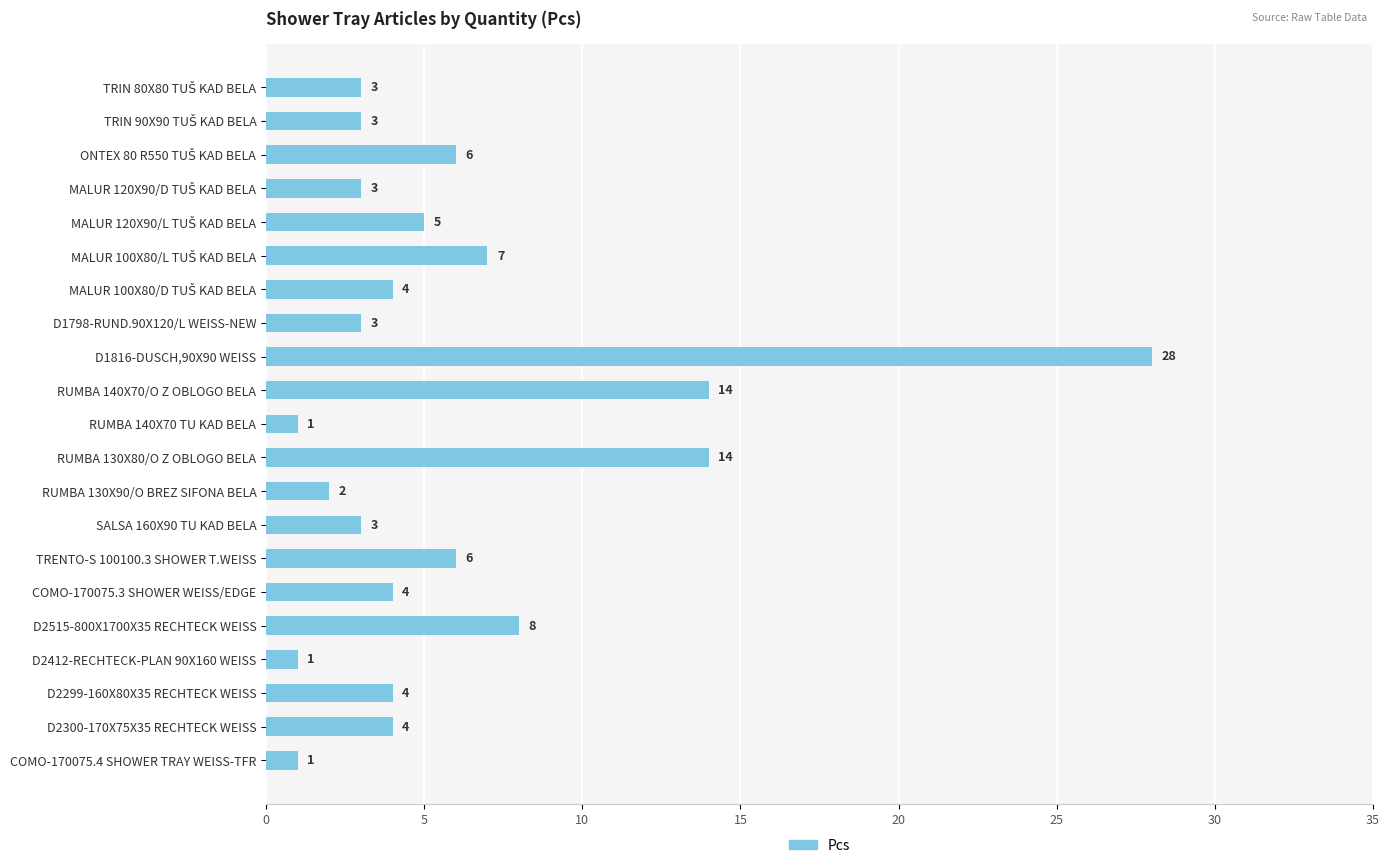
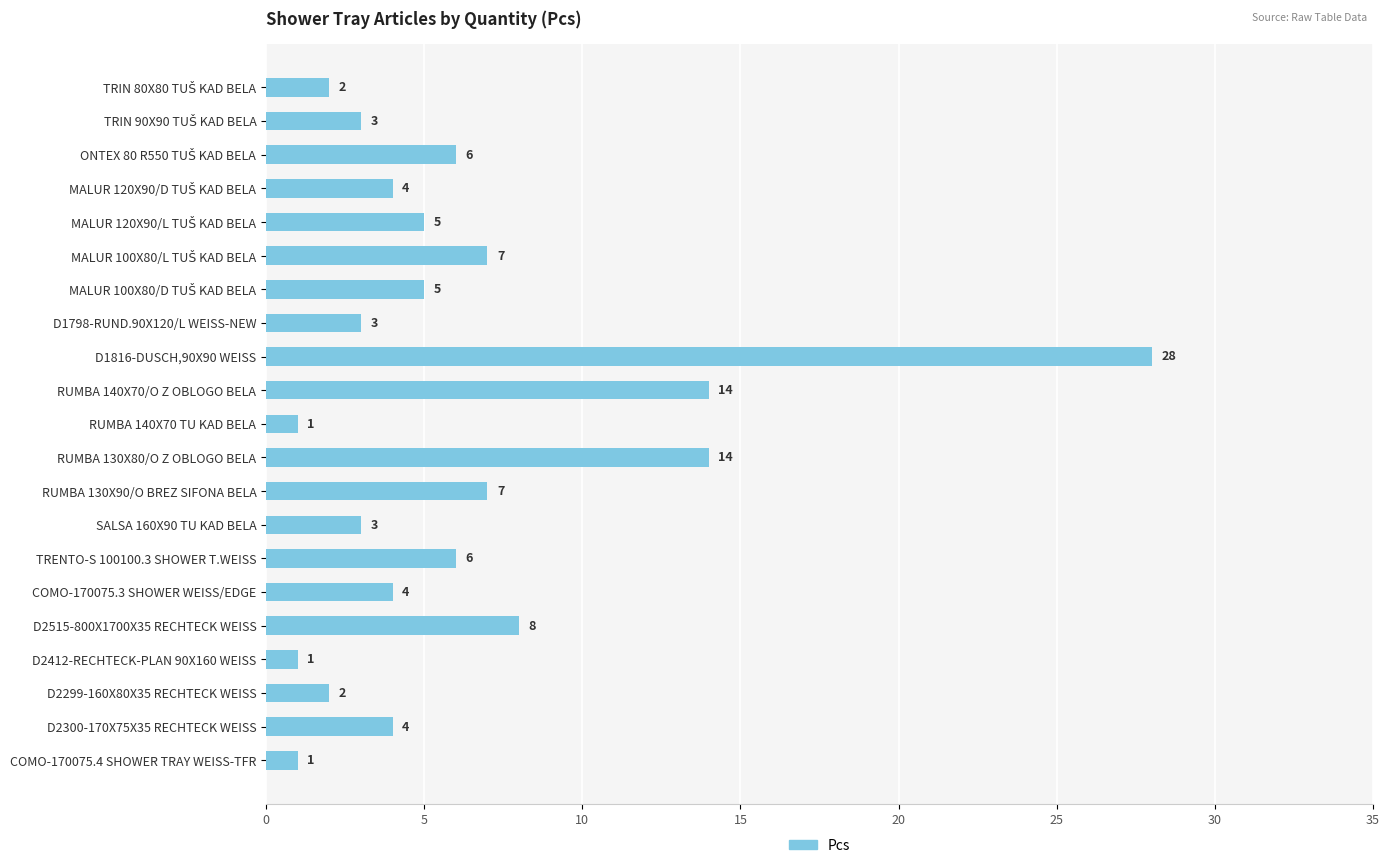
  {
-   "TRIN 80X80 TUŠ KAD BELA": 3,
+   "TRIN 80X80 TUŠ KAD BELA": 2,
    "TRIN 90X90 TUŠ KAD BELA": 3,
    "ONTEX 80 R550 TUŠ KAD BELA": 6,
-   "MALUR 120X90/D TUŠ KAD BELA": 3,
+   "MALUR 120X90/D TUŠ KAD BELA": 4,
    "MALUR 120X90/L TUŠ KAD BELA": 5,
    "MALUR 100X80/L TUŠ KAD BELA": 7,
-   "MALUR 100X80/D TUŠ KAD BELA": 4,
+   "MALUR 100X80/D TUŠ KAD BELA": 5,
    "D1798-RUND.90X120/L WEISS-NEW": 3,
    "D1816-DUSCH,90X90 WEISS": 28,
    "RUMBA 140X70/O Z OBLOGO BELA": 14,
    "RUMBA 140X70 TU KAD BELA": 1,
    "RUMBA 130X80/O Z OBLOGO BELA": 14,
-   "RUMBA 130X90/O BREZ SIFONA BELA": 2,
+   "RUMBA 130X90/O BREZ SIFONA BELA": 7,
    "SALSA 160X90 TU KAD BELA": 3,
    "TRENTO-S 100100.3 SHOWER T.WEISS": 6,
    "COMO-170075.3 SHOWER WEISS/EDGE": 4,
    "D2515-800X1700X35 RECHTECK WEISS": 8,
    "D2412-RECHTECK-PLAN 90X160 WEISS": 1,
-   "D2299-160X80X35 RECHTECK WEISS": 4,
+   "D2299-160X80X35 RECHTECK WEISS": 2,
    "D2300-170X75X35 RECHTECK WEISS": 4,
    "COMO-170075.4 SHOWER TRAY WEISS-TFR": 1
  }
